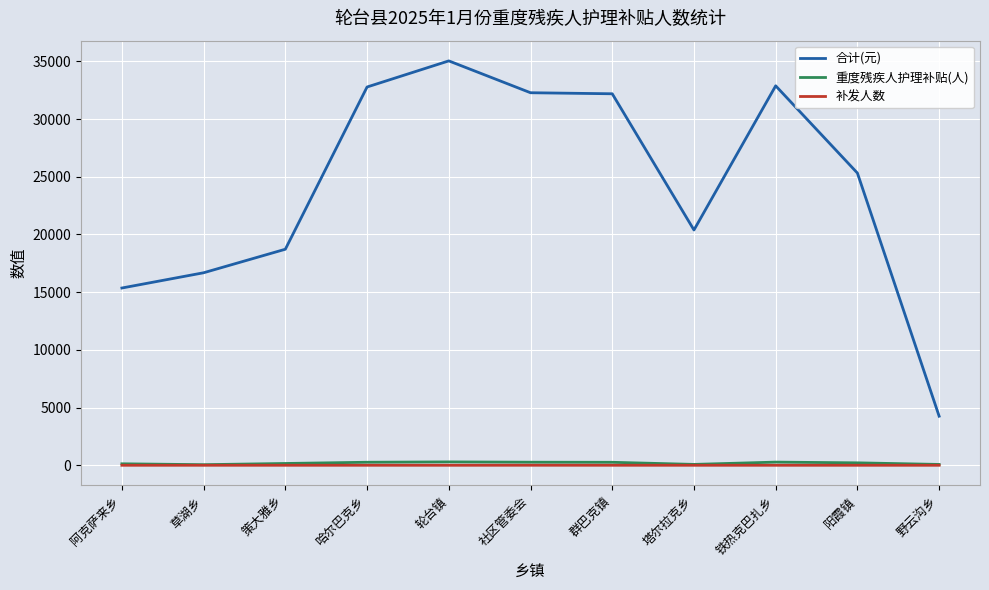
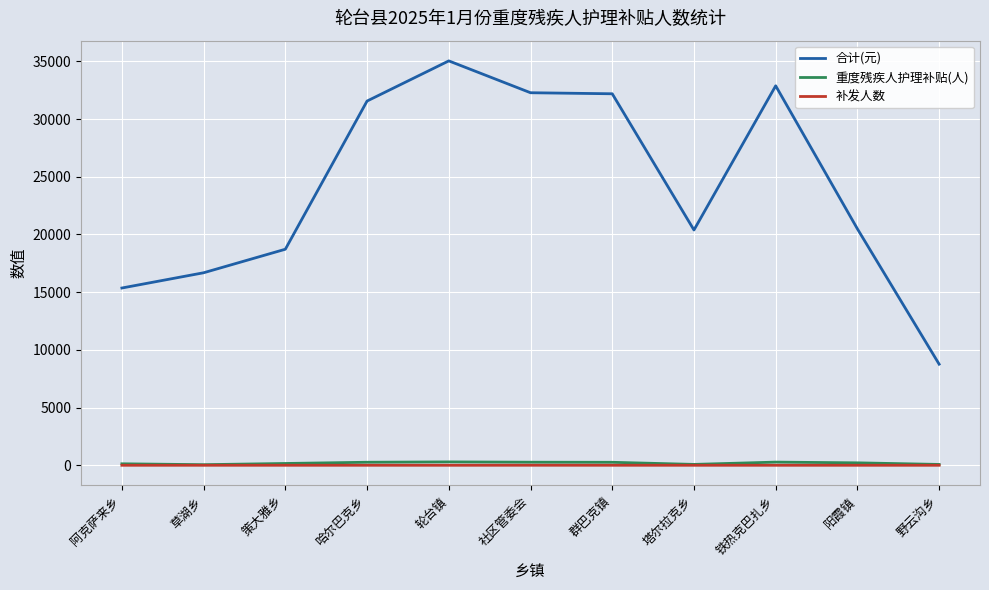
  {
    "合计(元)": {
      "阿克萨来乡": 15400,
      "草湖乡": 16700,
      "策大雅乡": 18700,
-     "哈尔巴克乡": 32800,
+     "哈尔巴克乡": 31600,
      "轮台镇": 35000,
      "社区管委会": 32300,
      "群巴克镇": 32200,
      "塔尔拉克乡": 20400,
      "铁热克巴扎乡": 32900,
-     "阳霞镇": 25300,
-     "野云沟乡": 4300
+     "阳霞镇": 20500,
+     "野云沟乡": 8800
    },
    "重度残疾人护理补贴(人)": {
      "哈尔巴克乡": 300,
      "轮台镇": 300,
      "社区管委会": 300,
      "群巴克镇": 300,
      "铁热克巴扎乡": 300
    },
    "补发人数": {
      "哈尔巴克乡": 0,
      "轮台镇": 0,
      "社区管委会": 0,
      "群巴克镇": 0,
      "铁热克巴扎乡": 0
    }
  }
